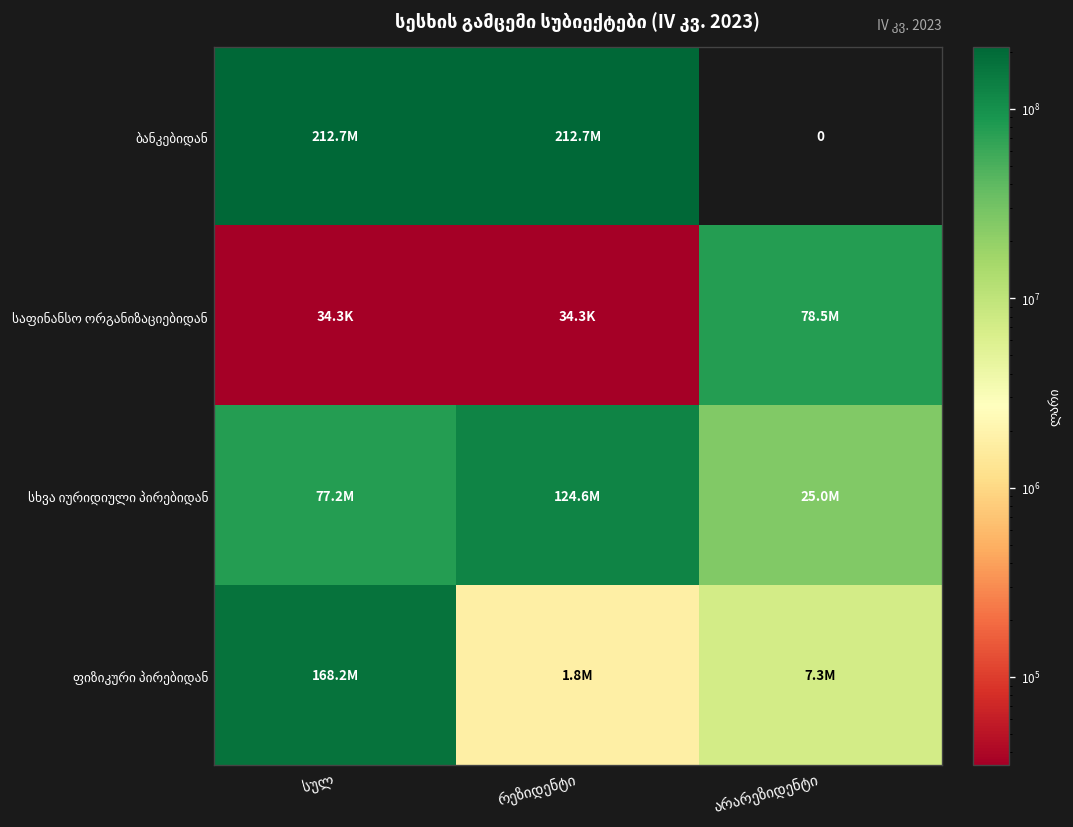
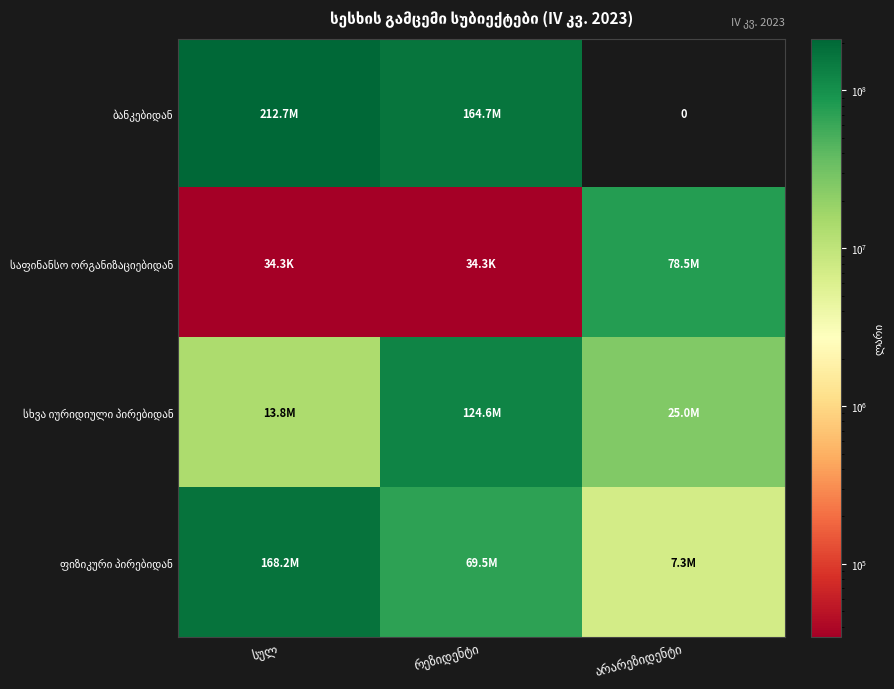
  {
    "ბანკებიდან": {
      "სულ": "212.7M",
-     "რეზიდენტი": "212.7M",
+     "რეზიდენტი": "164.7M",
      "არარეზიდენტი": "0"
    },
    "საფინანსო ორგანიზაციებიდან": {
      "სულ": "34.3K",
      "რეზიდენტი": "34.3K",
      "არარეზიდენტი": "78.5M"
    },
    "სხვა იურიდიული პირებიდან": {
-     "სულ": "77.2M",
+     "სულ": "13.8M",
      "რეზიდენტი": "124.6M",
      "არარეზიდენტი": "25.0M"
    },
    "ფიზიკური პირებიდან": {
      "სულ": "168.2M",
-     "რეზიდენტი": "1.8M",
+     "რეზიდენტი": "69.5M",
      "არარეზიდენტი": "7.3M"
    }
  }
